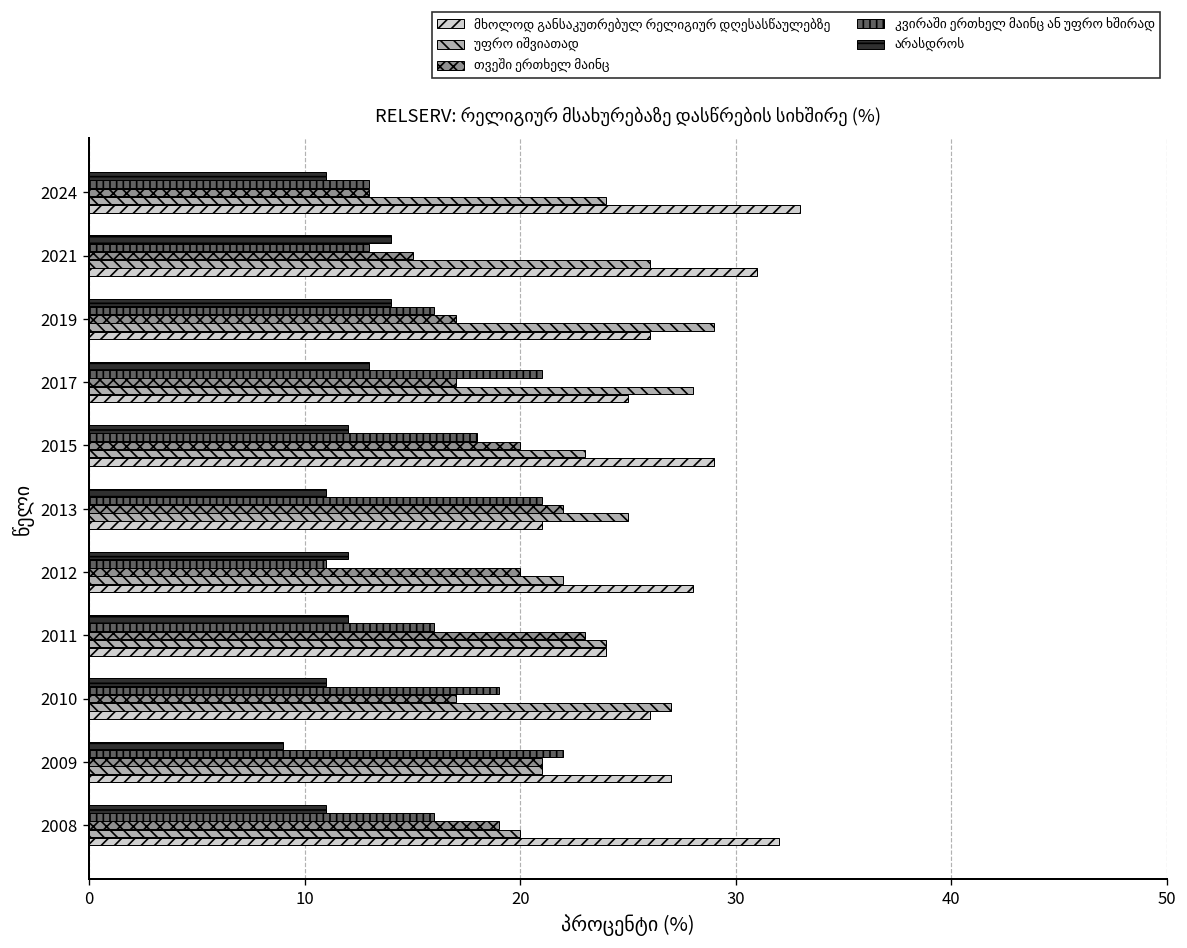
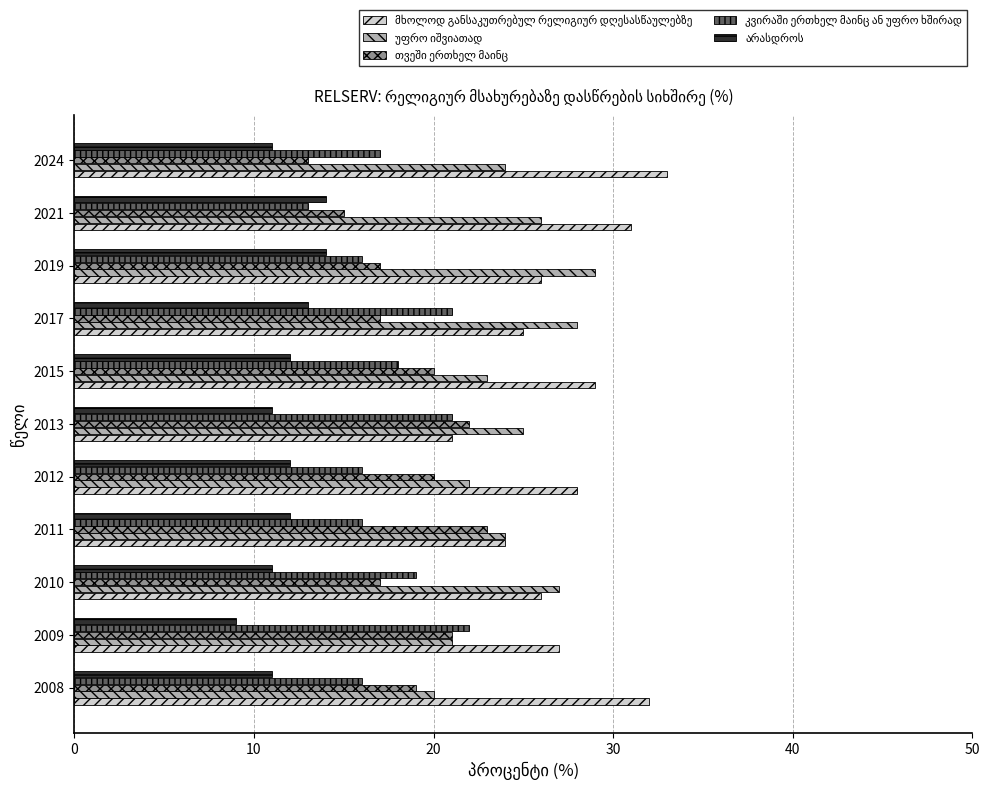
  {
    "კვირაში ერთხელ მაინც ან უფრო ხშირად": {
-     "2024": 13,
+     "2024": 17,
      "2021": 13,
      "2019": 16,
      "2017": 21,
      "2015": 18,
      "2013": 21,
-     "2012": 11,
+     "2012": 16,
      "2011": 16,
      "2010": 19,
      "2009": 22,
      "2008": 16
    },
    "არასდროს": {
      "2024": 11,
      "2021": 14,
      "2019": 14,
      "2017": 13,
      "2015": 12,
      "2013": 11,
      "2012": 12,
      "2011": 12,
      "2010": 11,
      "2009": 9,
      "2008": 11
    }
  }
